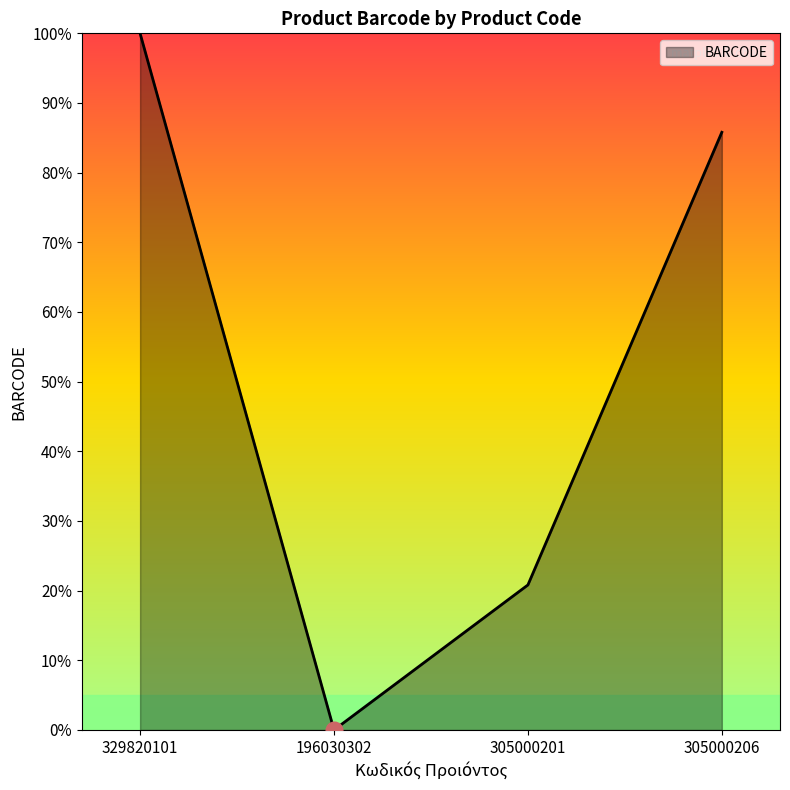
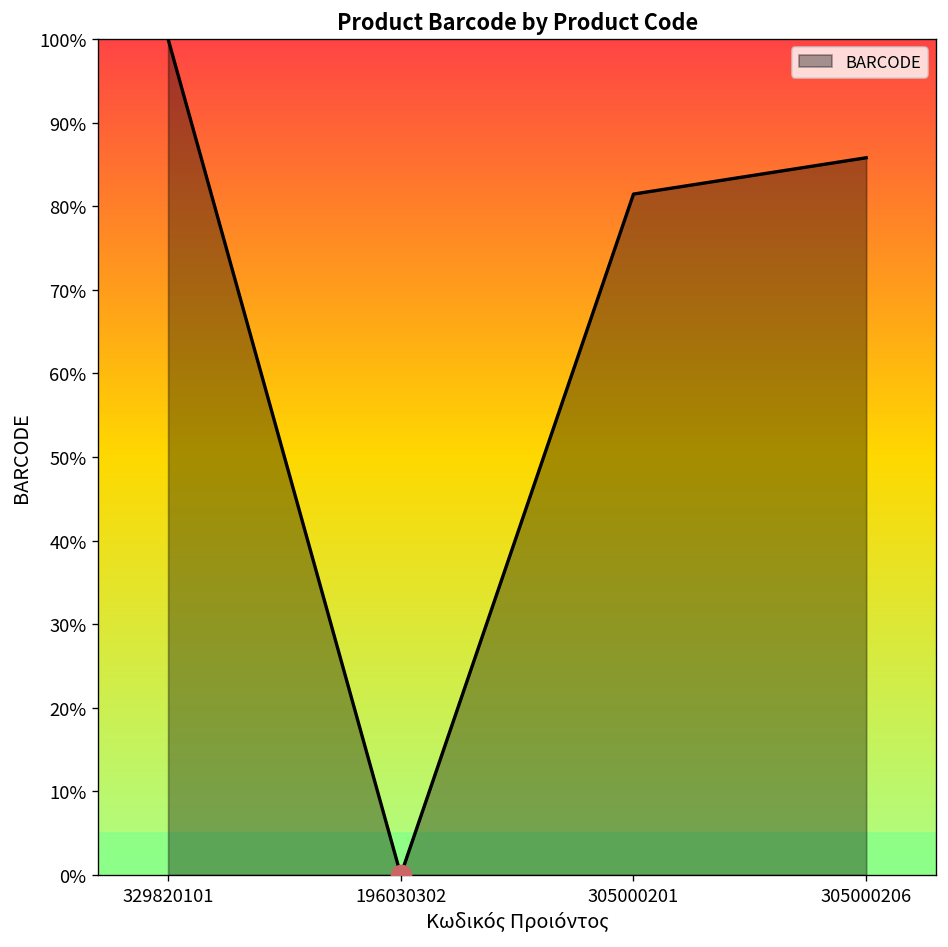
  {
    "BARCODE": {
      "329820101": "100%",
-     "305000201": "21%",
+     "305000201": "81%",
      "305000206": "86%"
    }
  }
